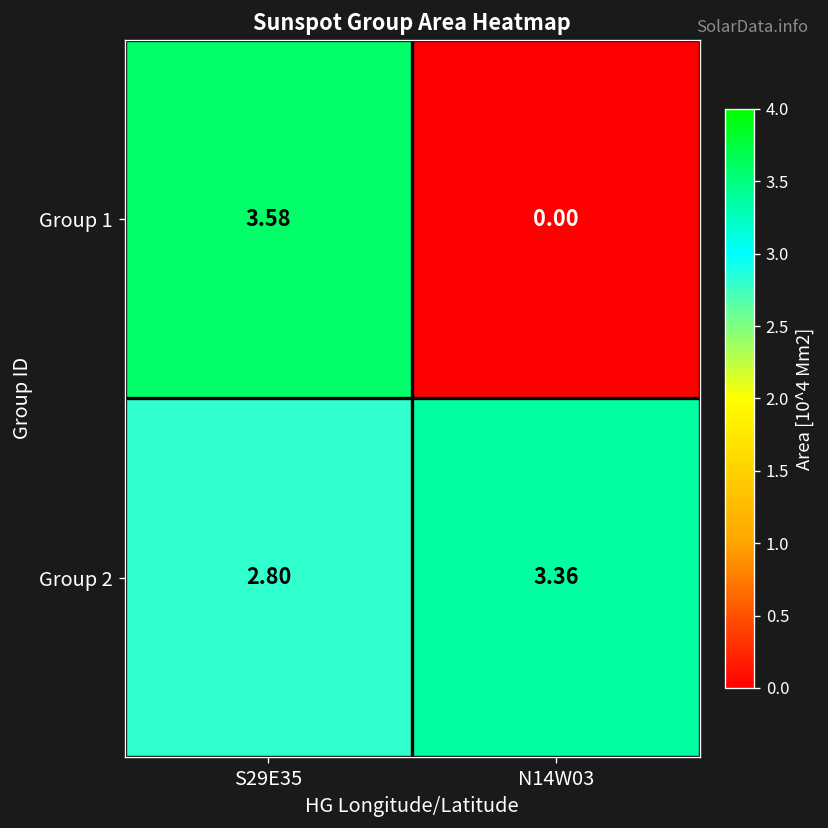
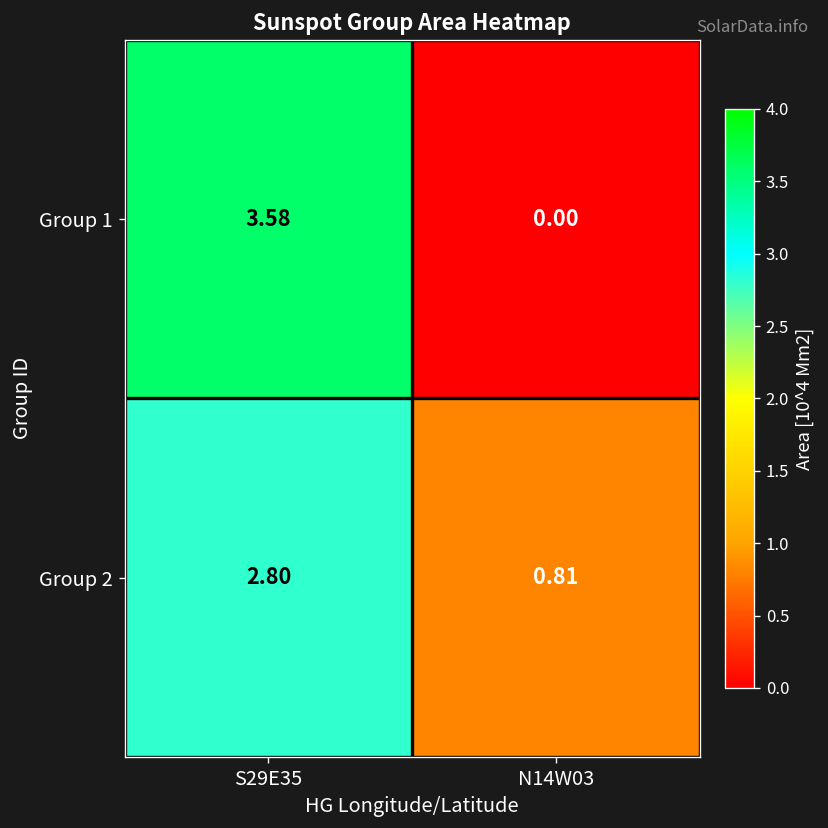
  {
    "Group 1": {
      "S29E35": 3.58,
      "N14W03": 0.00
    },
    "Group 2": {
      "S29E35": 2.80,
-     "N14W03": 3.36
+     "N14W03": 0.81
    }
  }
